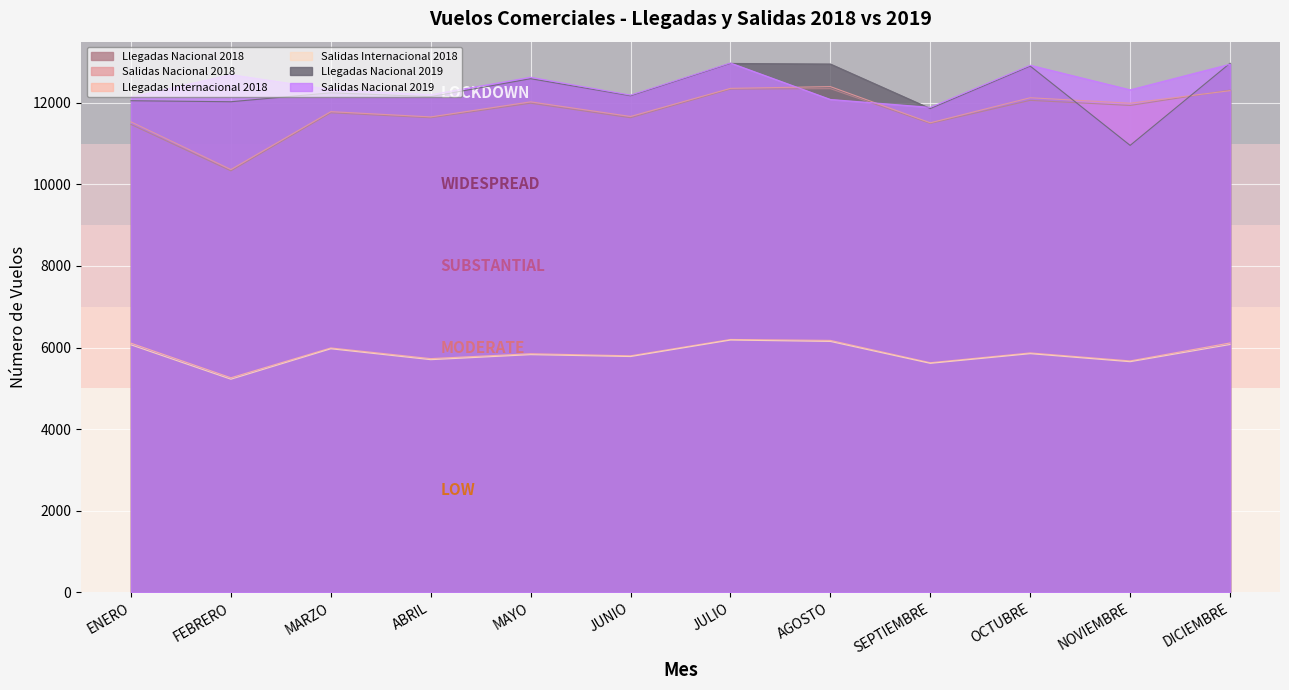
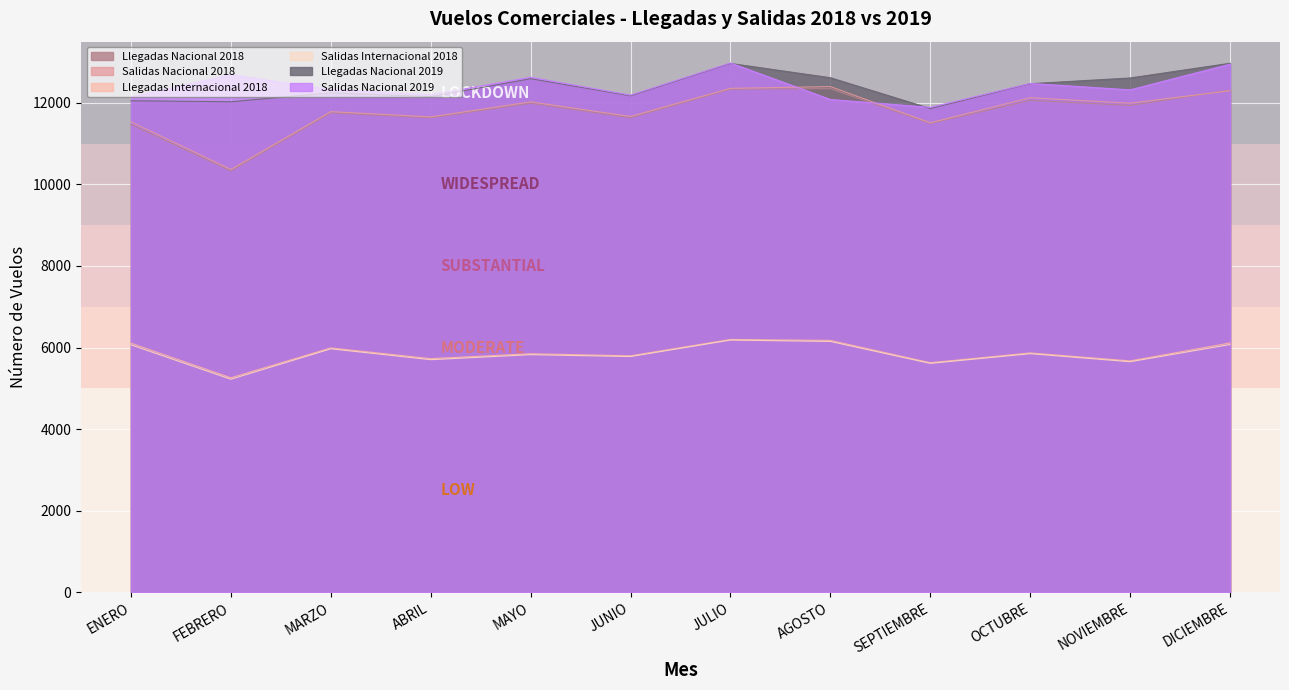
  {
    "Llegadas Nacional 2019": {
      "ENERO": 12100,
      "FEBRERO": 12000,
-     "AGOSTO": 13000,
-     "OCTUBRE": 12900,
-     "NOVIEMBRE": 11000
+     "AGOSTO": 12600,
+     "OCTUBRE": 12500,
+     "NOVIEMBRE": 12600
    },
    "Salidas Nacional 2019": {
      "AGOSTO": 12100,
-     "OCTUBRE": 12900,
+     "OCTUBRE": 12500,
      "NOVIEMBRE": 12300
    }
  }
